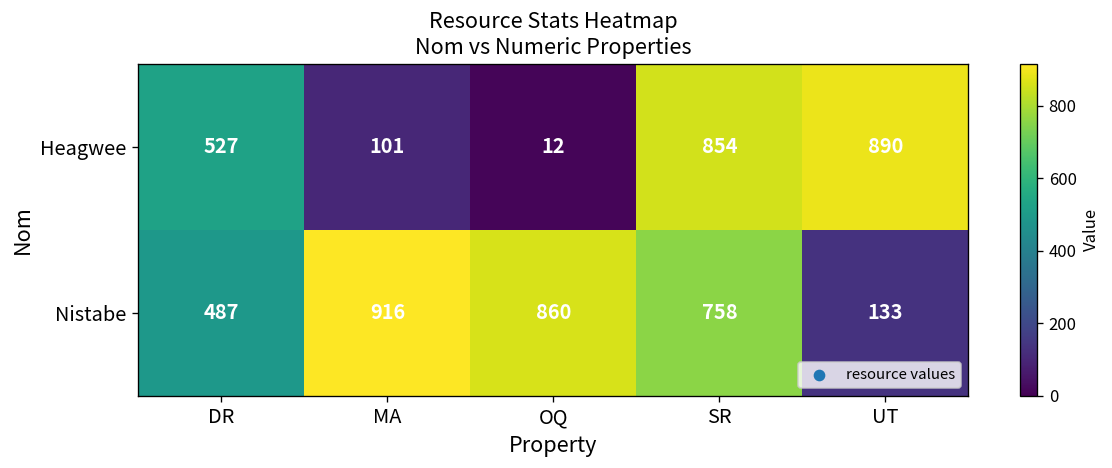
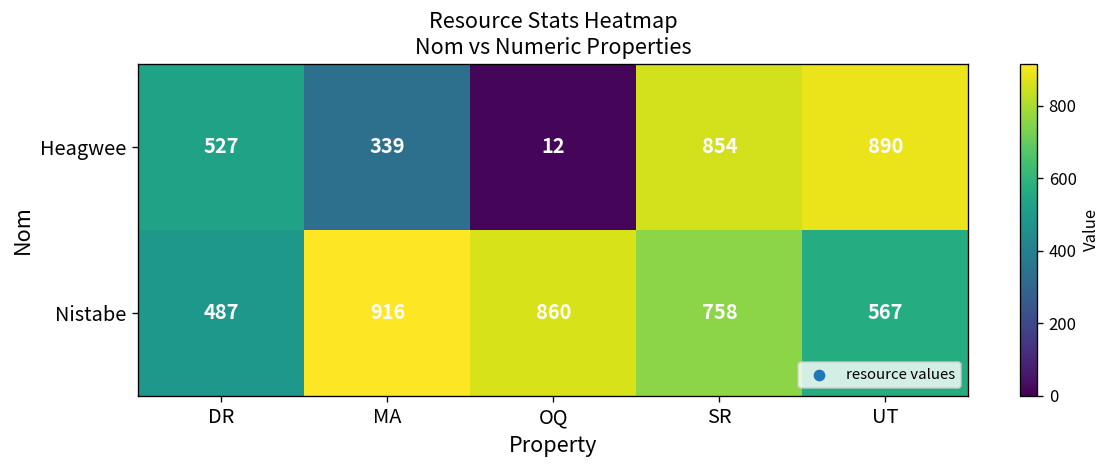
  {
    "Heagwee": {
      "DR": 527,
-     "MA": 101,
+     "MA": 339,
      "OQ": 12,
      "SR": 854,
      "UT": 890
    },
    "Nistabe": {
      "DR": 487,
      "MA": 916,
      "OQ": 860,
      "SR": 758,
-     "UT": 133
+     "UT": 567
    }
  }
